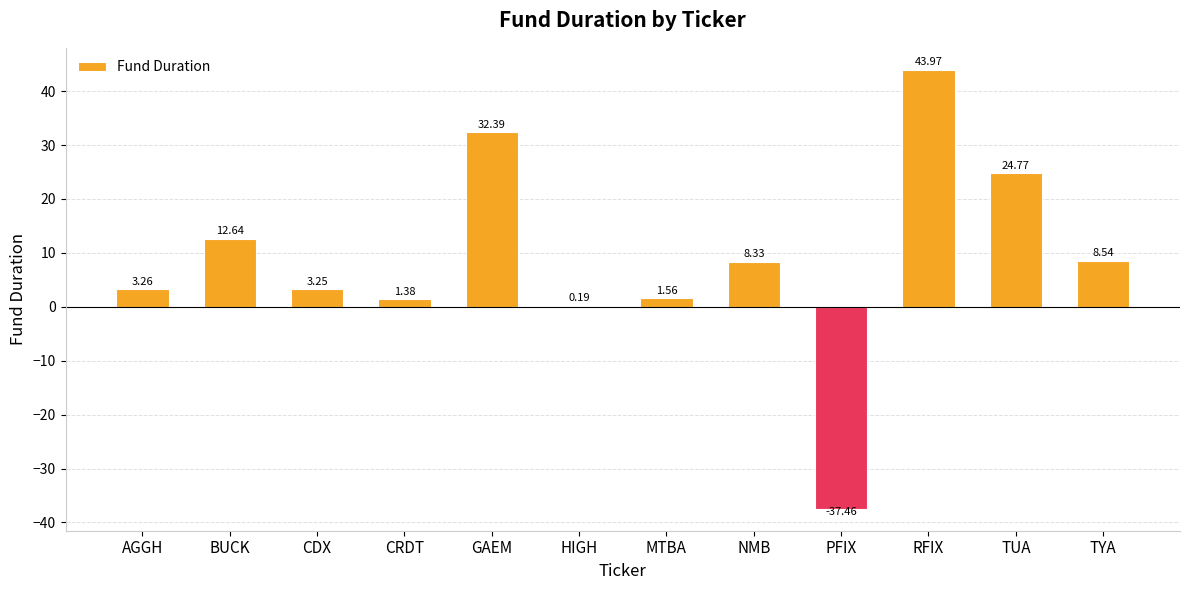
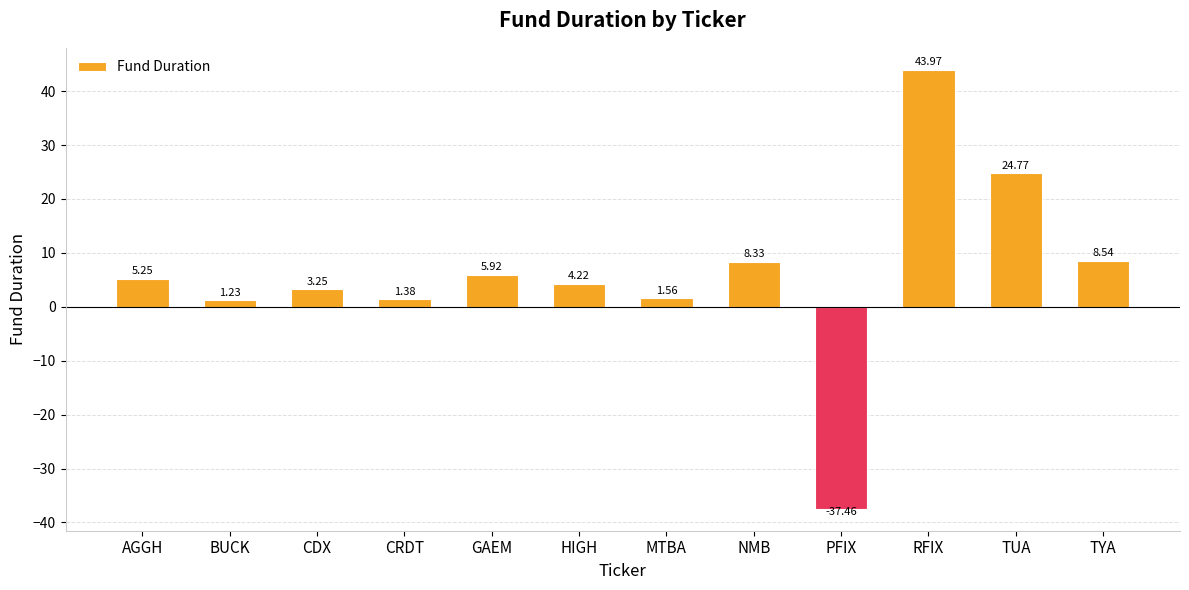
  {
-   "AGGH": 3.26,
-   "BUCK": 12.64,
+   "AGGH": 5.25,
+   "BUCK": 1.23,
    "CDX": 3.25,
    "CRDT": 1.38,
-   "GAEM": 32.39,
-   "HIGH": 0.19,
+   "GAEM": 5.92,
+   "HIGH": 4.22,
    "MTBA": 1.56,
    "NMB": 8.33,
    "PFIX": -37.46,
    "RFIX": 43.97,
    "TUA": 24.77,
    "TYA": 8.54
  }
